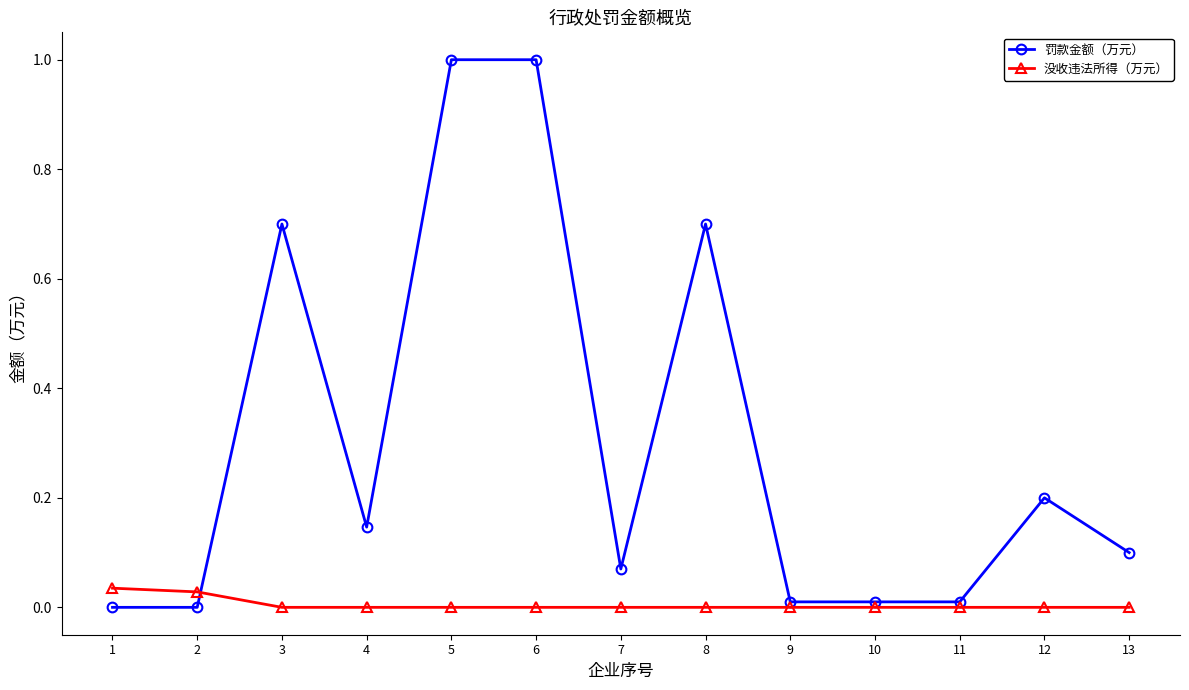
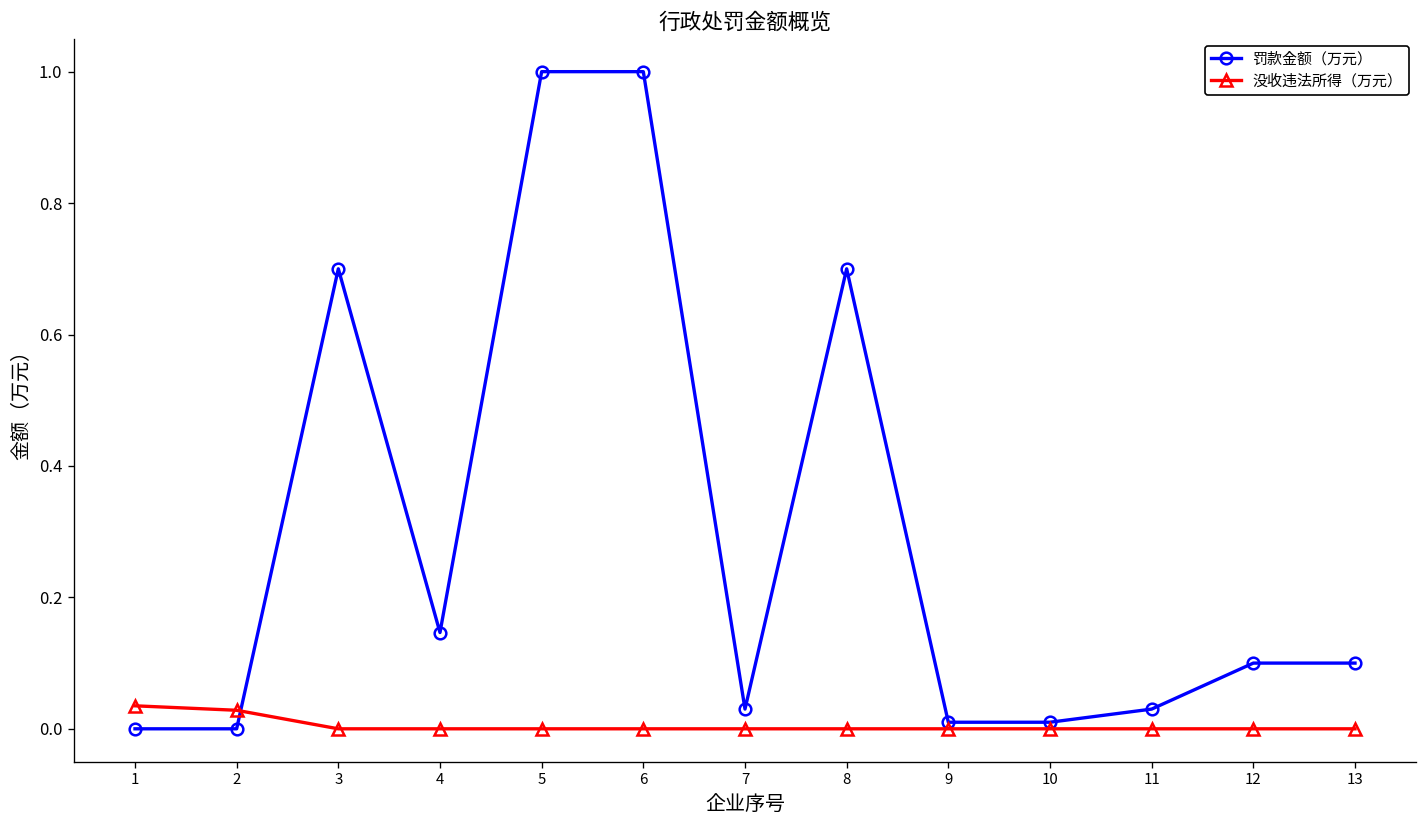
  {
    "罚款金额（万元）": {
      "1": 0.00,
      "2": 0.00,
      "3": 0.70,
      "4": 0.15,
      "5": 1.00,
      "6": 1.00,
-     "7": 0.07,
+     "7": 0.03,
      "8": 0.70,
      "9": 0.01,
      "10": 0.01,
-     "11": 0.01,
-     "12": 0.2,
+     "11": 0.03,
+     "12": 0.1,
      "13": 0.10
    },
    "没收违法所得（万元）": {
      "1": 0.04,
      "2": 0.03,
      "3": 0.00,
      "4": 0.00,
      "5": 0.00,
      "6": 0.00,
      "7": 0.00,
      "8": 0.00,
      "9": 0.00,
      "10": 0.00,
      "11": 0.00,
      "12": 0.00,
      "13": 0.00
    }
  }
